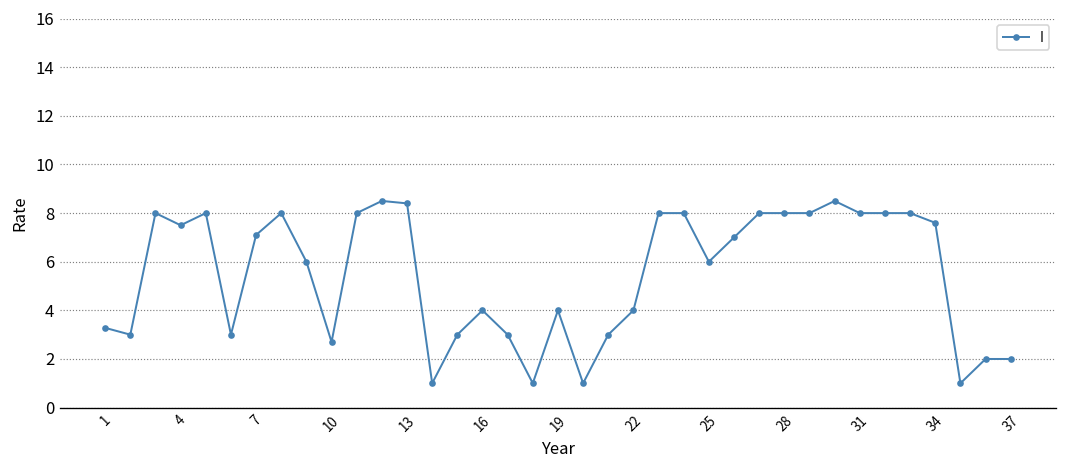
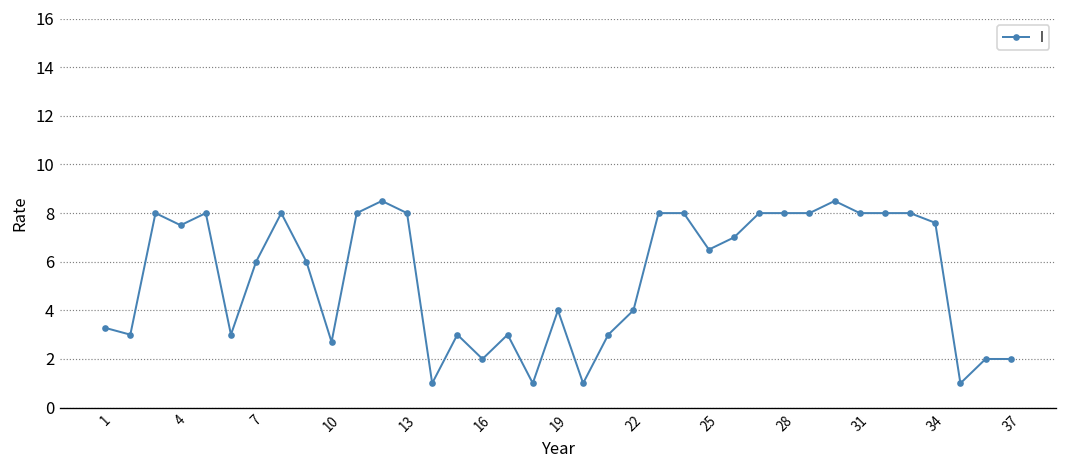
  {
    "1": 3.3,
    "4": 7.5,
-   "7": 7.1,
+   "7": 6.0,
    "10": 2.7,
-   "13": 8.4,
-   "16": 4,
+   "13": 8.0,
+   "16": 2,
    "19": 4.0,
    "22": 4.0,
-   "25": 6.0,
+   "25": 6.5,
    "28": 8.0,
    "31": 8.0,
    "34": 7.6,
    "37": 2.0
  }
